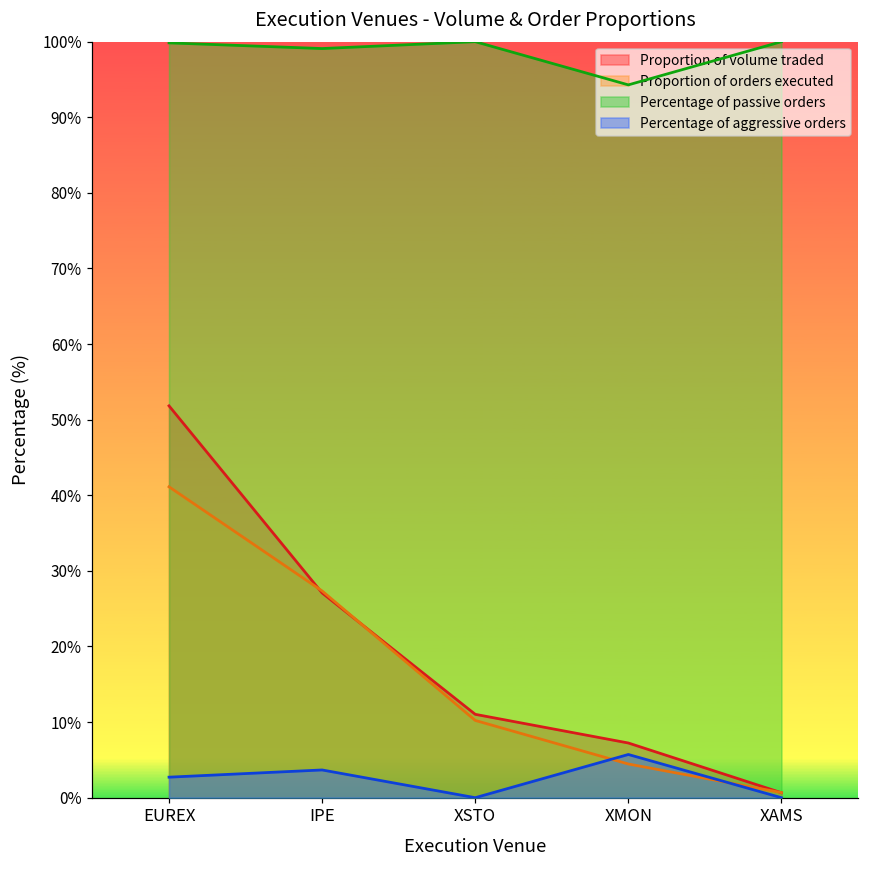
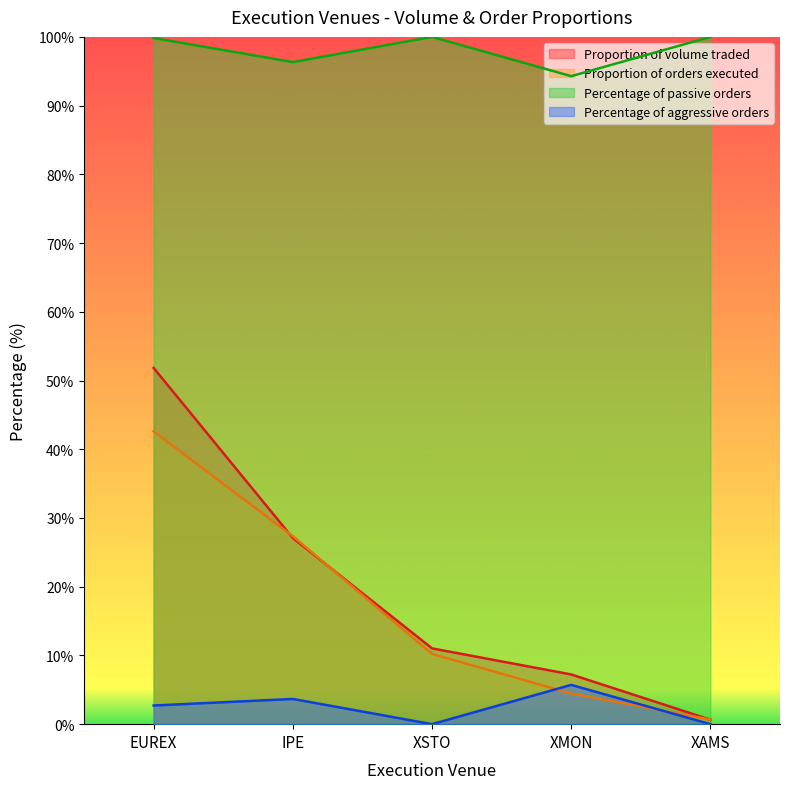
  {
    "Proportion of volume traded": {
      "EUREX": "52%",
      "XSTO": "11%",
      "XMON": "7%"
    },
    "Proportion of orders executed": {
-     "EUREX": "41%",
+     "EUREX": "43%",
      "XSTO": "10%",
      "XMON": "4%"
    },
    "Percentage of passive orders": {
      "EUREX": "100%",
-     "IPE": "99%",
+     "IPE": "96%",
      "XSTO": "100%",
      "XAMS": "100%"
    },
    "Percentage of aggressive orders": {
      "EUREX": "3%",
      "IPE": "4%",
      "XSTO": "0%",
      "XMON": "6%",
      "XAMS": "0%"
    }
  }
